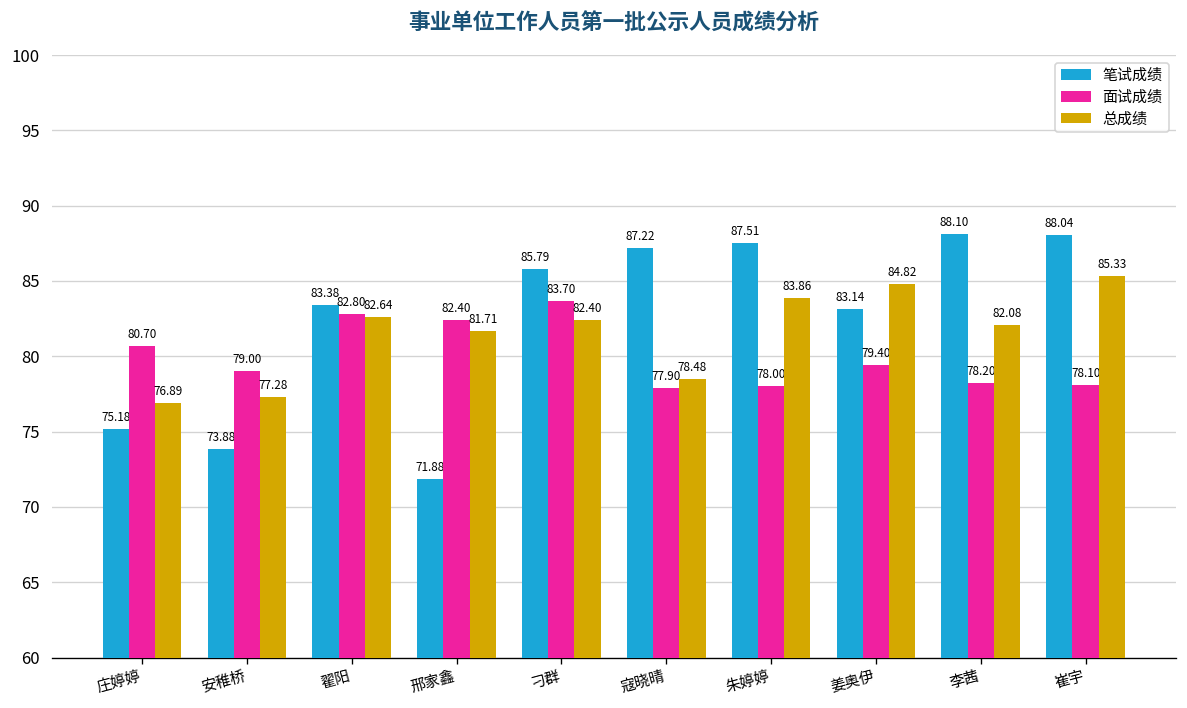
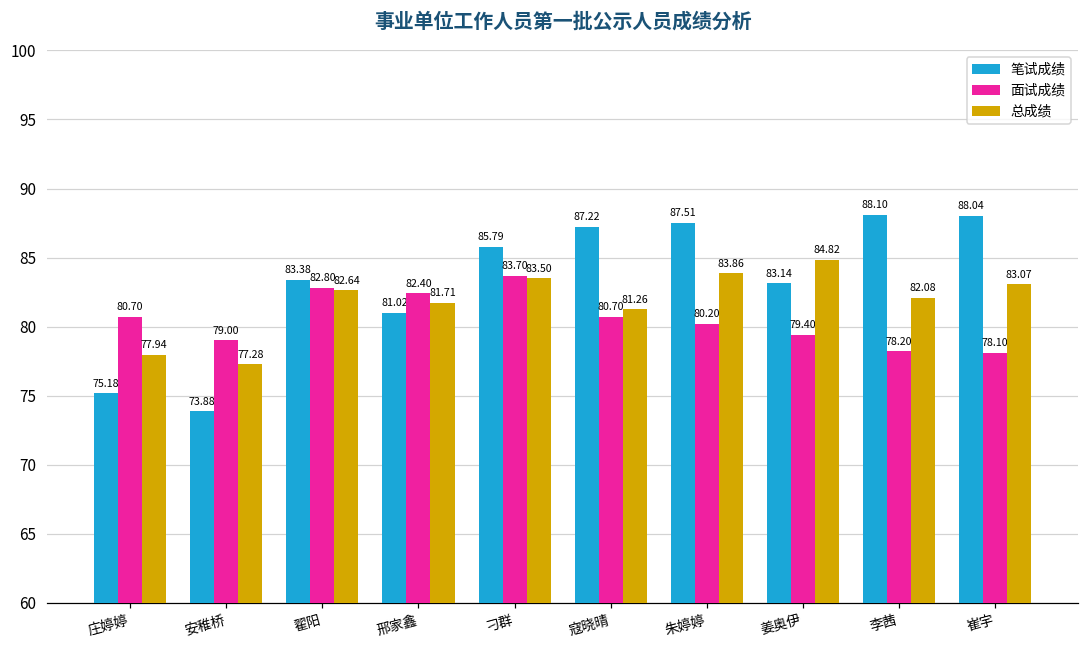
  {
    "笔试成绩": {
      "庄婷婷": 75.18,
      "安稚桥": 73.88,
      "翟阳": 83.38,
-     "邢家鑫": 71.88,
+     "邢家鑫": 81.02,
      "刁群": 85.79,
      "寇晓晴": 87.22,
      "朱婷婷": 87.51,
      "姜奥伊": 83.14,
      "李茜": 88.10,
      "崔宇": 88.04
    },
    "面试成绩": {
      "庄婷婷": 80.70,
      "安稚桥": 79.00,
      "翟阳": 82.80,
      "邢家鑫": 82.40,
      "刁群": 83.70,
-     "寇晓晴": 77.90,
-     "朱婷婷": 78.00,
+     "寇晓晴": 80.70,
+     "朱婷婷": 80.20,
      "姜奥伊": 79.40,
      "李茜": 78.20,
      "崔宇": 78.10
    },
    "总成绩": {
-     "庄婷婷": 76.89,
+     "庄婷婷": 77.94,
      "安稚桥": 77.28,
      "翟阳": 82.64,
      "邢家鑫": 81.71,
-     "刁群": 82.40,
-     "寇晓晴": 78.48,
+     "刁群": 83.50,
+     "寇晓晴": 81.26,
      "朱婷婷": 83.86,
      "姜奥伊": 84.82,
      "李茜": 82.08,
-     "崔宇": 85.33
+     "崔宇": 83.07
    }
  }
